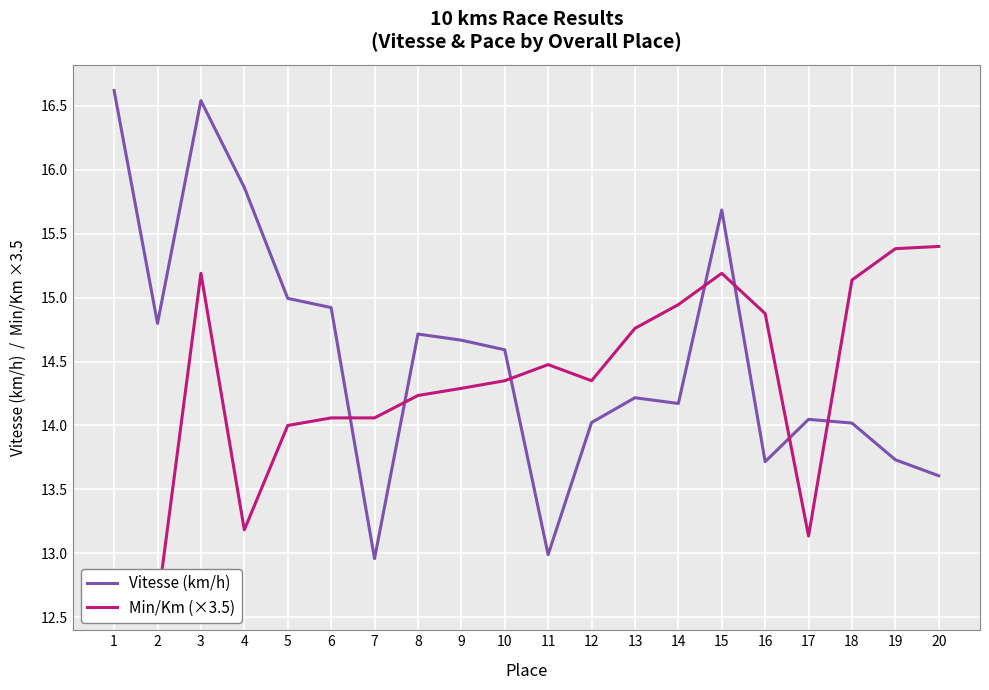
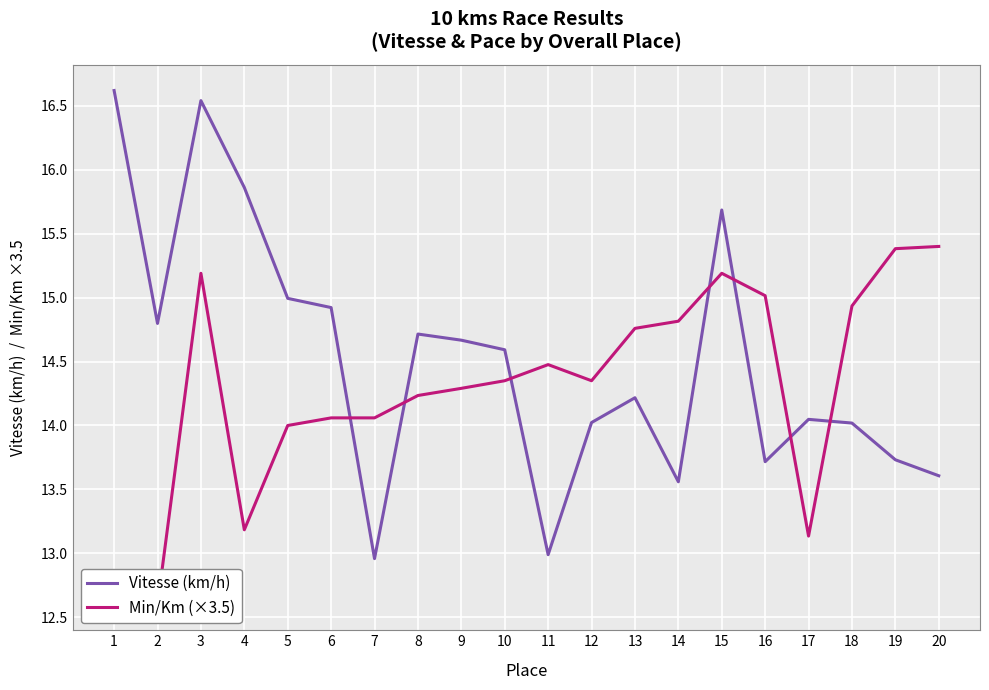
  {
    "Vitesse (km/h)": {
      "1": 16.62,
      "2": 14.80,
      "3": 16.54,
      "4": 15.86,
      "5": 14.99,
      "6": 14.92,
      "7": 12.96,
      "8": 14.72,
      "9": 14.67,
      "10": 14.59,
      "11": 12.99,
      "12": 14.02,
      "13": 14.22,
-     "14": 14.17,
+     "14": 13.56,
      "15": 15.69,
      "16": 13.72,
      "17": 14.05,
      "18": 14.02,
      "19": 13.73,
      "20": 13.61
    },
    "Min/Km (×3.5)": {
      "3": 15.19,
      "4": 13.18,
      "5": 14.00,
      "6": 14.06,
      "7": 14.06,
      "8": 14.23,
      "9": 14.29,
      "10": 14.35,
      "11": 14.48,
      "12": 14.35,
      "13": 14.76,
-     "14": 14.94,
+     "14": 14.82,
      "15": 15.19,
-     "16": 14.88,
+     "16": 15.02,
      "17": 13.14,
-     "18": 15.14,
+     "18": 14.93,
      "19": 15.38,
      "20": 15.40
    }
  }
